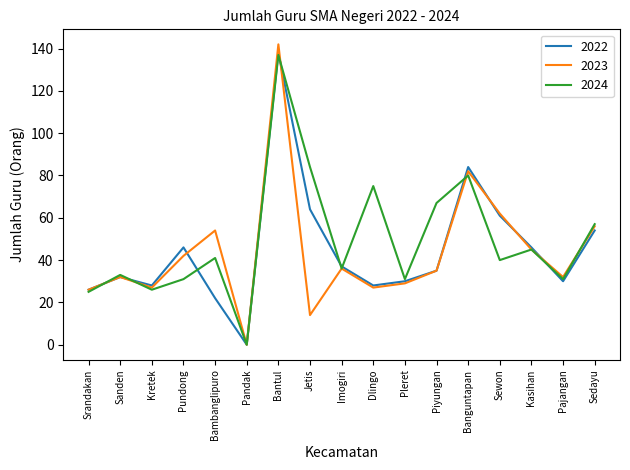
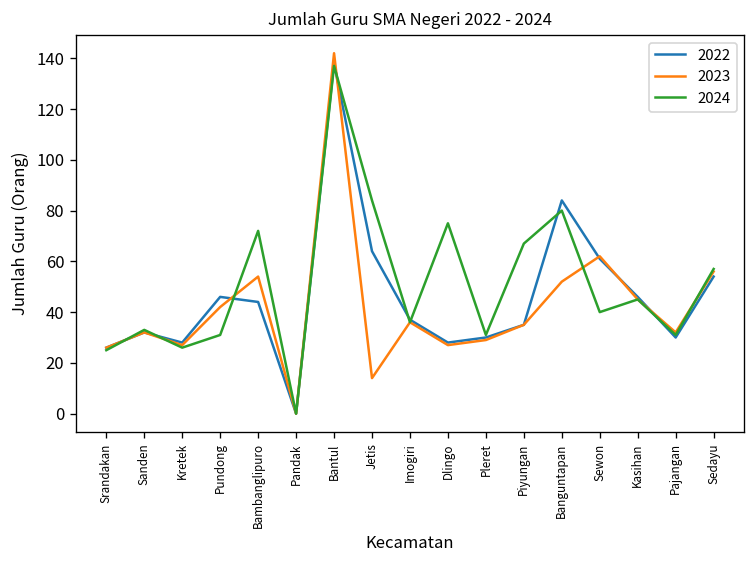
  {
    "2022": {
      "Pundong": 46,
-     "Bambanglipuro": 22,
+     "Bambanglipuro": 44,
      "Jetis": 64,
      "Banguntapan": 84,
      "Sedayu": 54
    },
    "2023": {
      "Pundong": 42,
      "Bambanglipuro": 54,
      "Bantul": 142,
      "Jetis": 14,
-     "Banguntapan": 82
+     "Banguntapan": 52
    },
    "2024": {
      "Pundong": 31,
-     "Bambanglipuro": 41,
+     "Bambanglipuro": 72,
      "Jetis": 84,
      "Dlingo": 75,
      "Piyungan": 67,
      "Banguntapan": 80,
      "Sewon": 40
    }
  }
